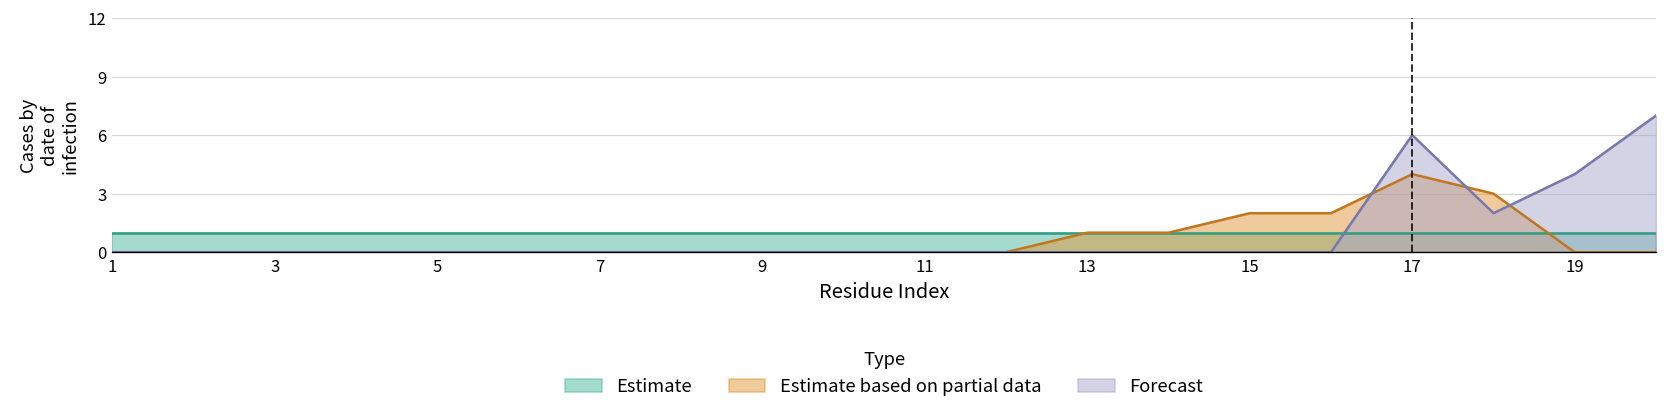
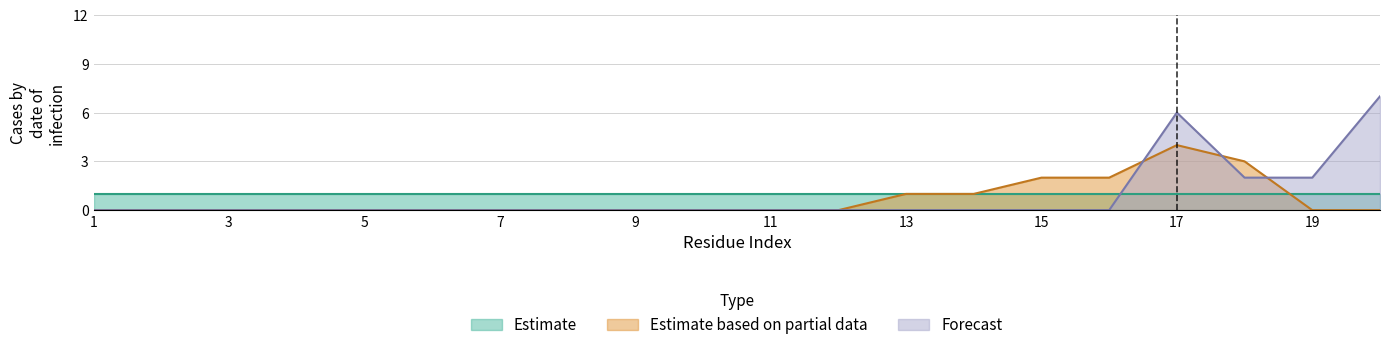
  {
    "Estimate": {
      "1": 1,
      "3": 1,
      "5": 1,
      "7": 1,
      "9": 1,
      "11": 1,
      "15": 1,
      "17": 1,
      "19": 1
    },
    "Estimate based on partial data": {
      "15": 2,
      "17": 4,
      "19": 0
    },
    "Forecast": {
      "13": 0,
      "15": 0,
      "17": 6,
-     "19": 4
+     "19": 2
    }
  }
